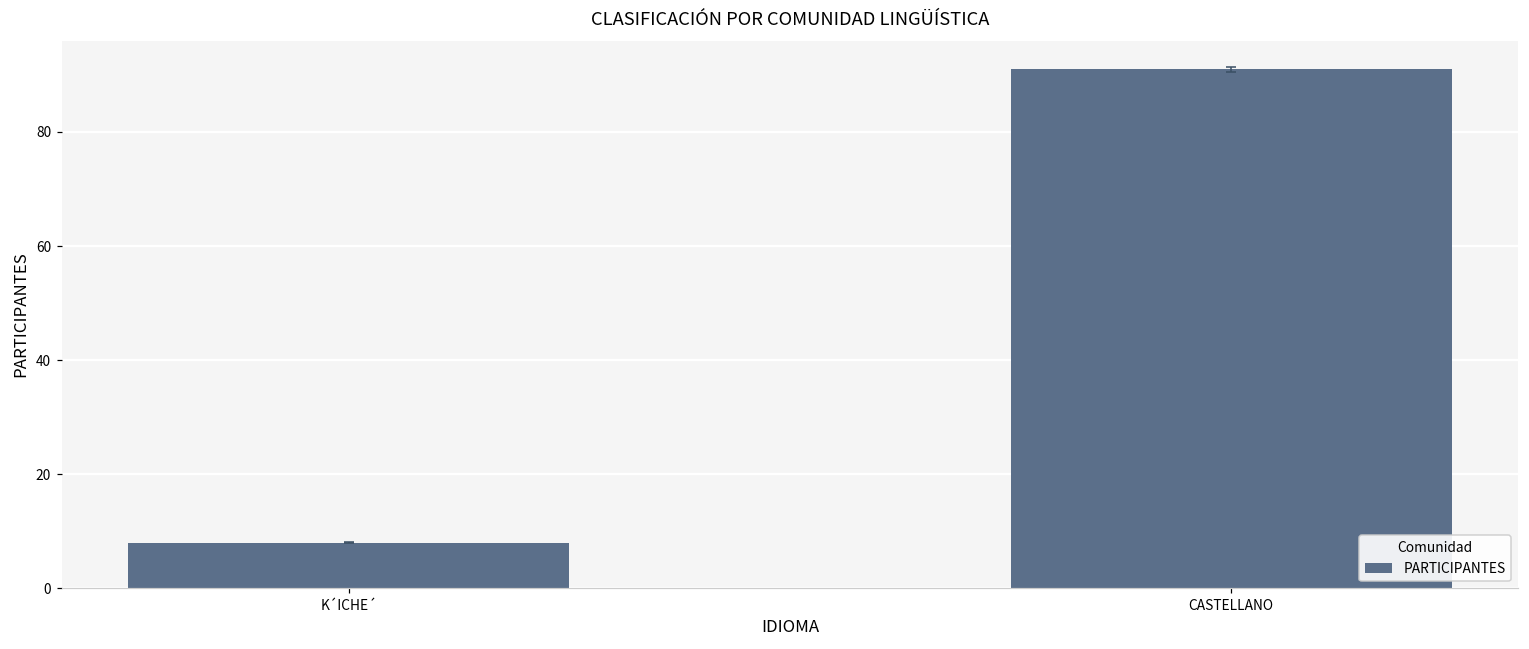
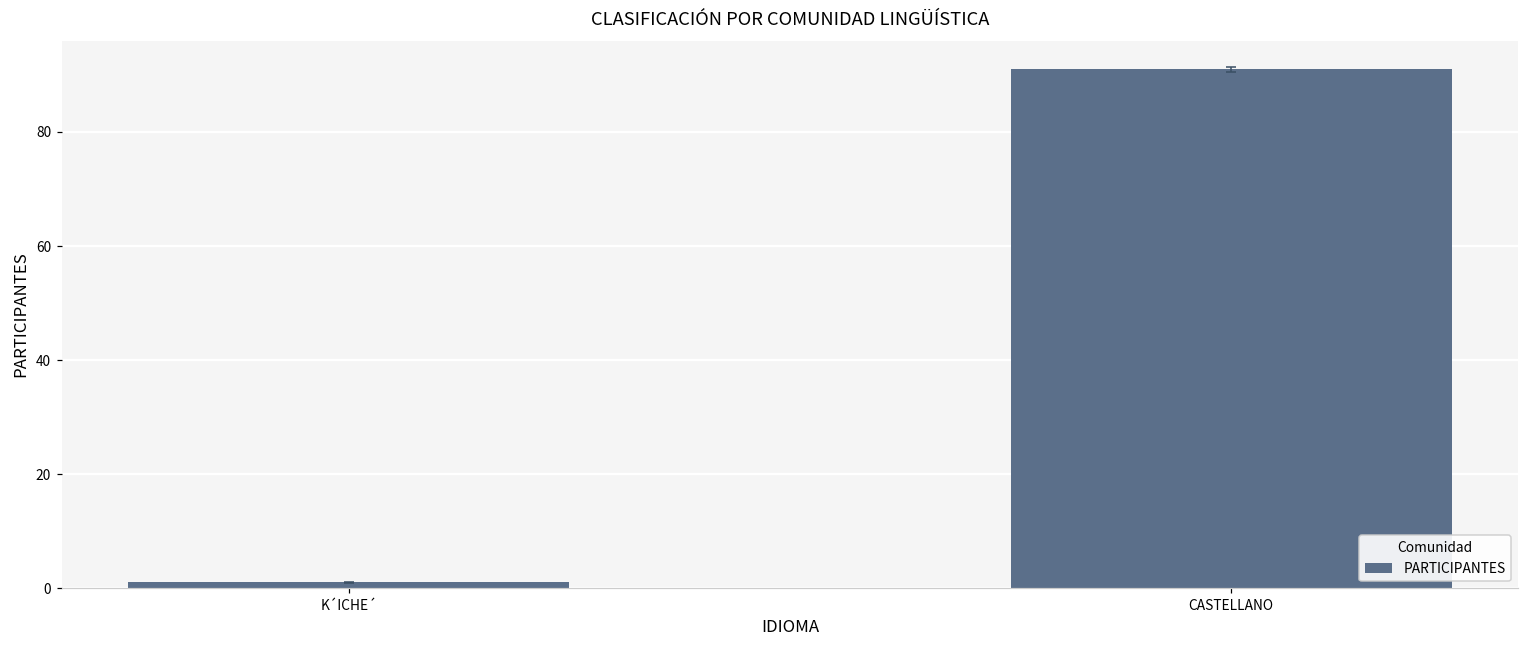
  {
    "PARTICIPANTES": {
-     "K´ICHE´": 8,
+     "K´ICHE´": 1,
      "CASTELLANO": 91
    }
  }
